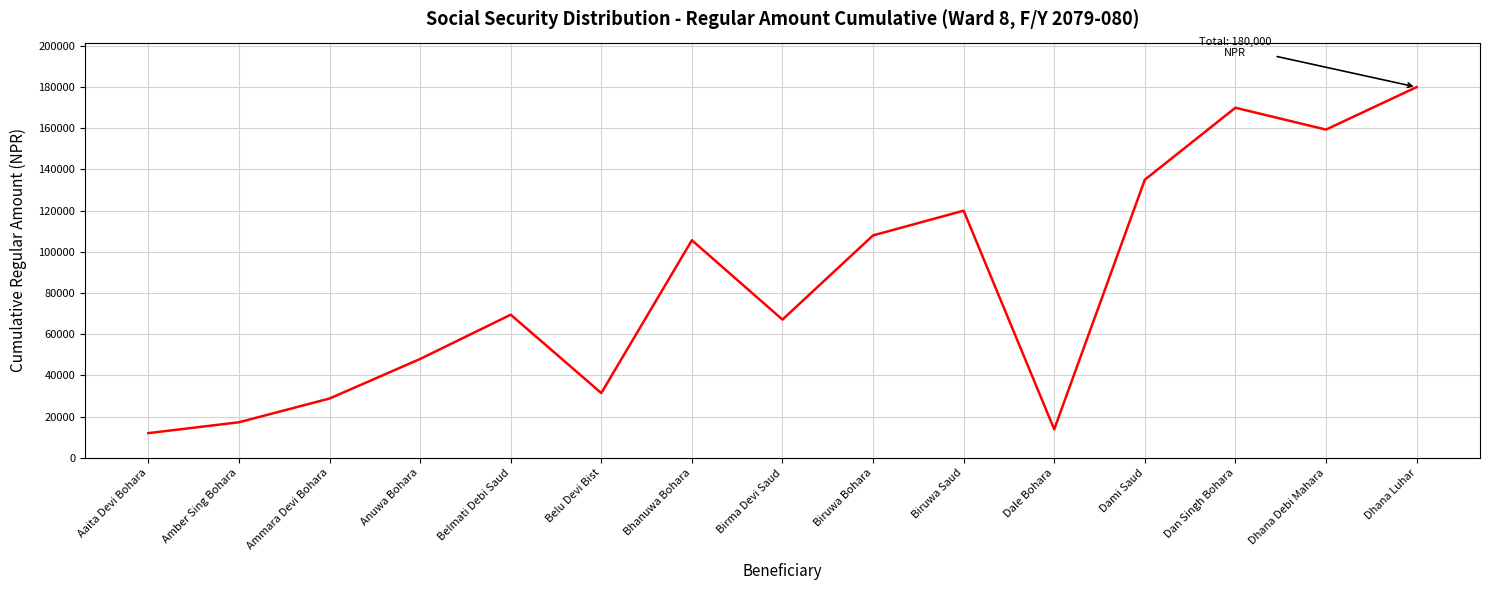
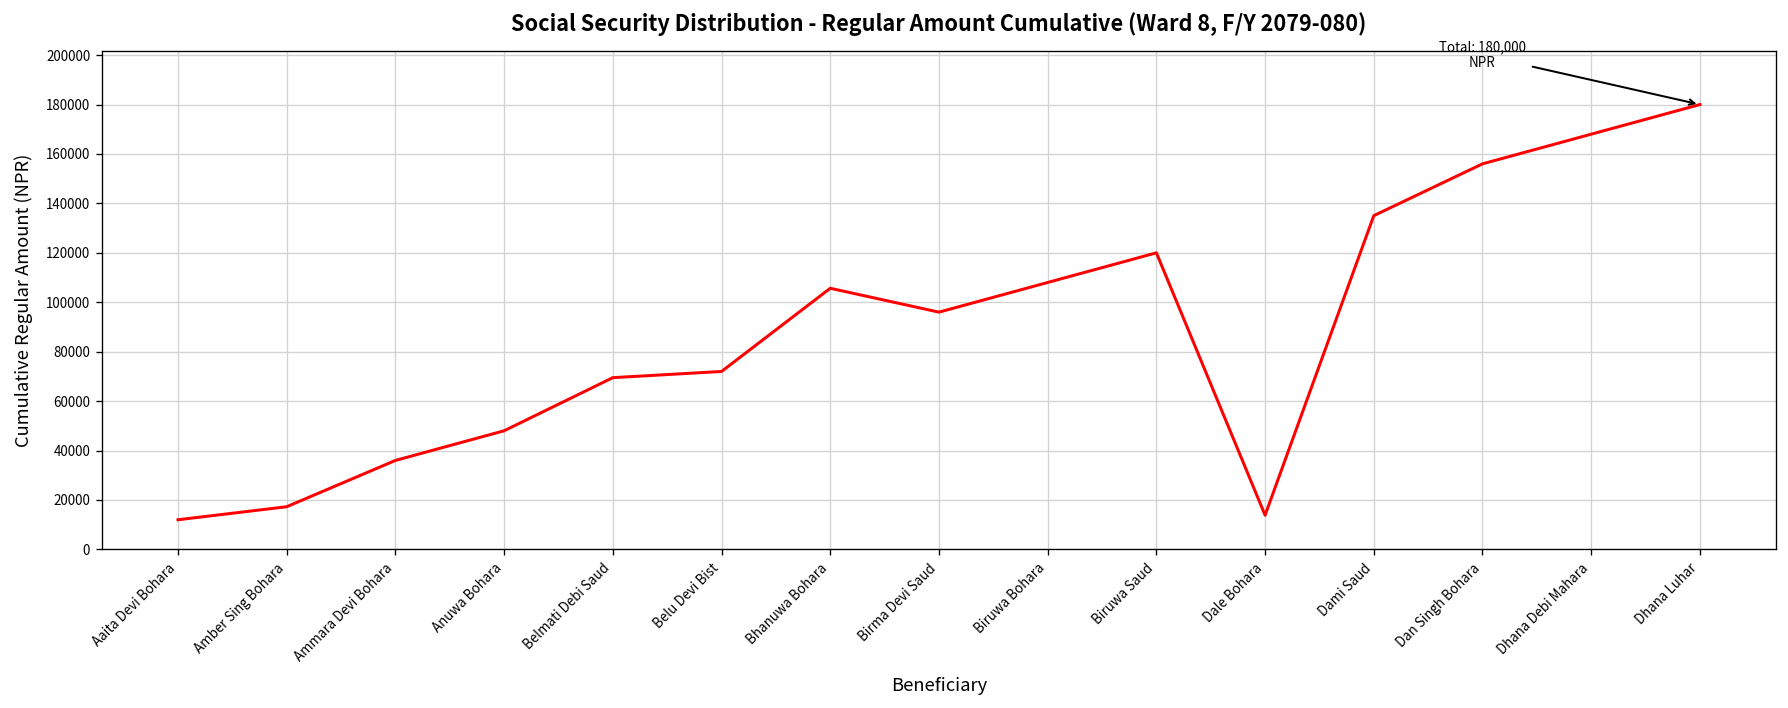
  {
    "Aaita Devi Bohara": 12000,
    "Amber Sing Bohara": 17000,
-   "Ammara Devi Bohara": 29000,
+   "Ammara Devi Bohara": 36000,
    "Anuwa Bohara": 48000,
    "Belmati Debi Saud": 69000,
-   "Belu Devi Bist": 31000,
+   "Belu Devi Bist": 72000,
    "Bhanuwa Bohara": 106000,
-   "Birma Devi Saud": 67000,
+   "Birma Devi Saud": 96000,
    "Biruwa Bohara": 108000,
    "Biruwa Saud": 120000,
    "Dale Bohara": 14000,
    "Dami Saud": 135000,
-   "Dan Singh Bohara": 170000,
-   "Dhana Debi Mahara": 159000
+   "Dan Singh Bohara": 156000,
+   "Dhana Debi Mahara": 168000
  }
